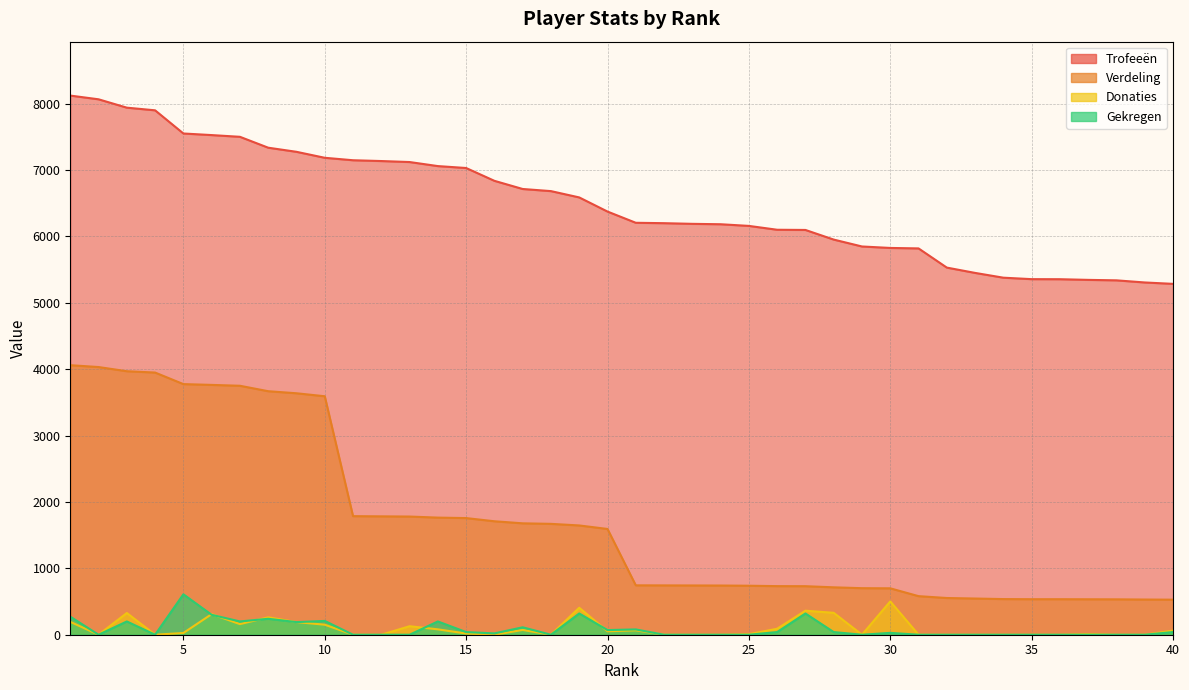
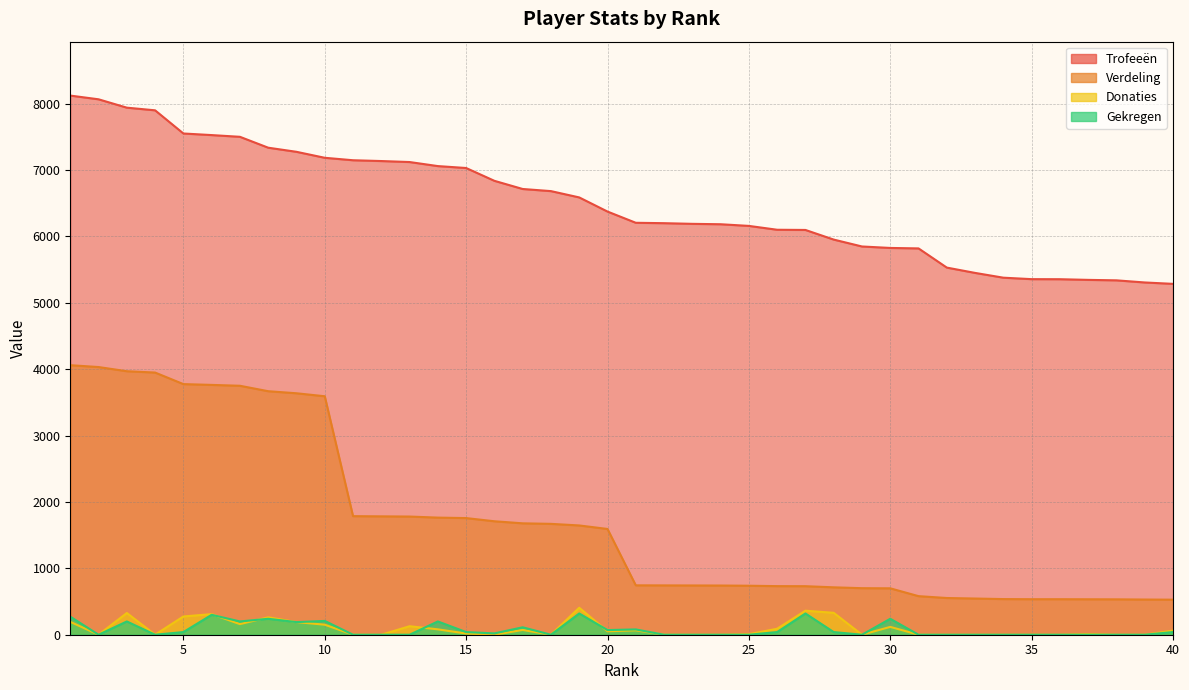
  {
    "Donaties": {
-     "5": 0,
+     "5": 300,
      "10": 200,
-     "30": 500
+     "30": 100
    },
    "Gekregen": {
-     "5": 600,
+     "5": 0,
      "10": 200,
-     "30": 0
+     "30": 200
    }
  }
